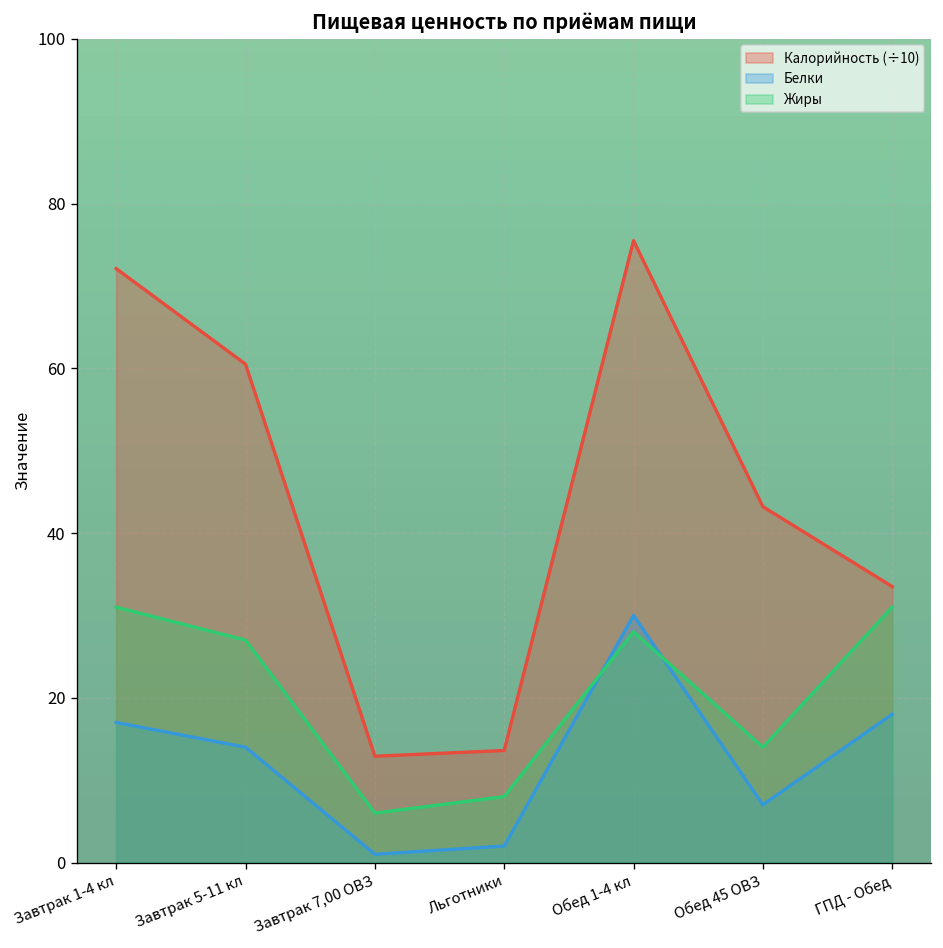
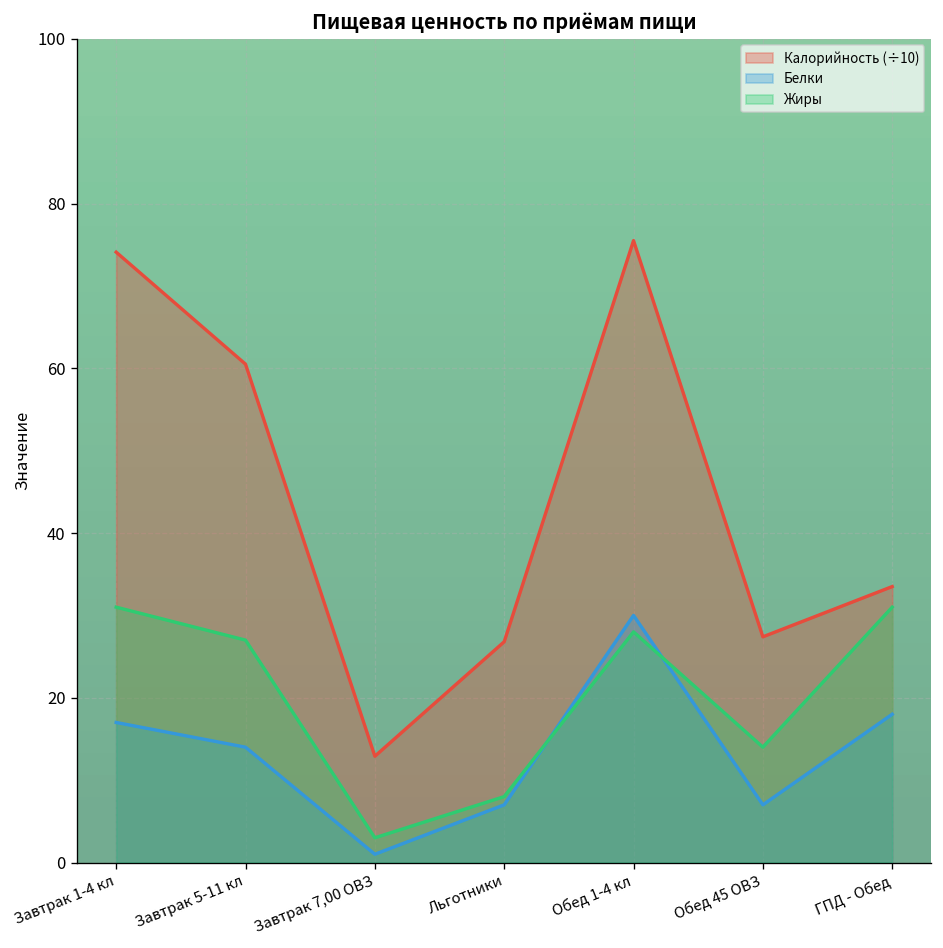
  {
    "Калорийность (÷10)": {
-     "Завтрак 1-4 кл": 72,
+     "Завтрак 1-4 кл": 74,
      "Завтрак 5-11 кл": 61,
      "Завтрак 7,00 ОВЗ": 13,
-     "Льготники": 14,
+     "Льготники": 27,
      "Обед 1-4 кл": 76,
-     "Обед 45 ОВЗ": 43,
+     "Обед 45 ОВЗ": 27,
      "ГПД - Обед": 34
    },
    "Белки": {
      "Завтрак 1-4 кл": 17,
      "Завтрак 5-11 кл": 14,
      "Завтрак 7,00 ОВЗ": 1,
-     "Льготники": 2,
+     "Льготники": 7,
      "Обед 1-4 кл": 30,
      "Обед 45 ОВЗ": 7,
      "ГПД - Обед": 18
    },
    "Жиры": {
      "Завтрак 1-4 кл": 31,
      "Завтрак 5-11 кл": 27,
-     "Завтрак 7,00 ОВЗ": 6,
+     "Завтрак 7,00 ОВЗ": 3,
      "Льготники": 8,
      "Обед 1-4 кл": 28,
      "Обед 45 ОВЗ": 14,
      "ГПД - Обед": 31
    }
  }
